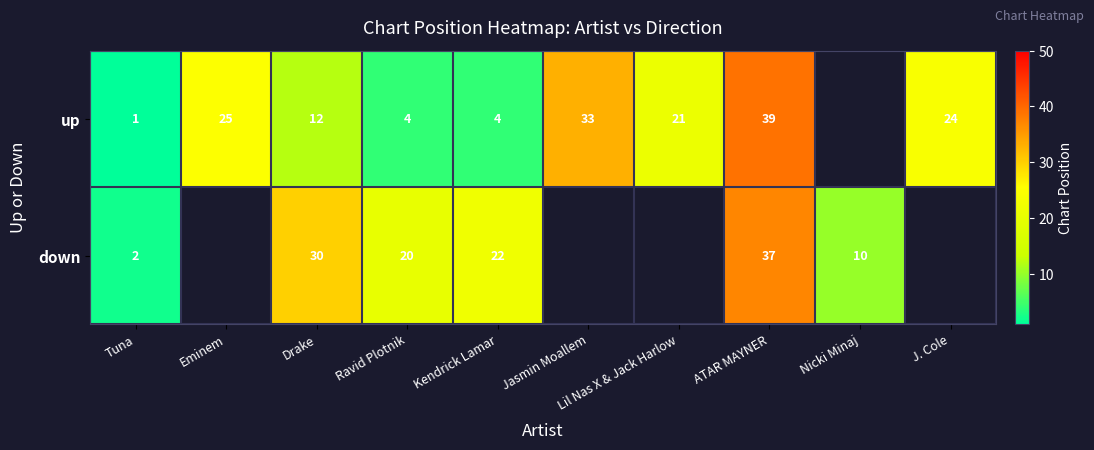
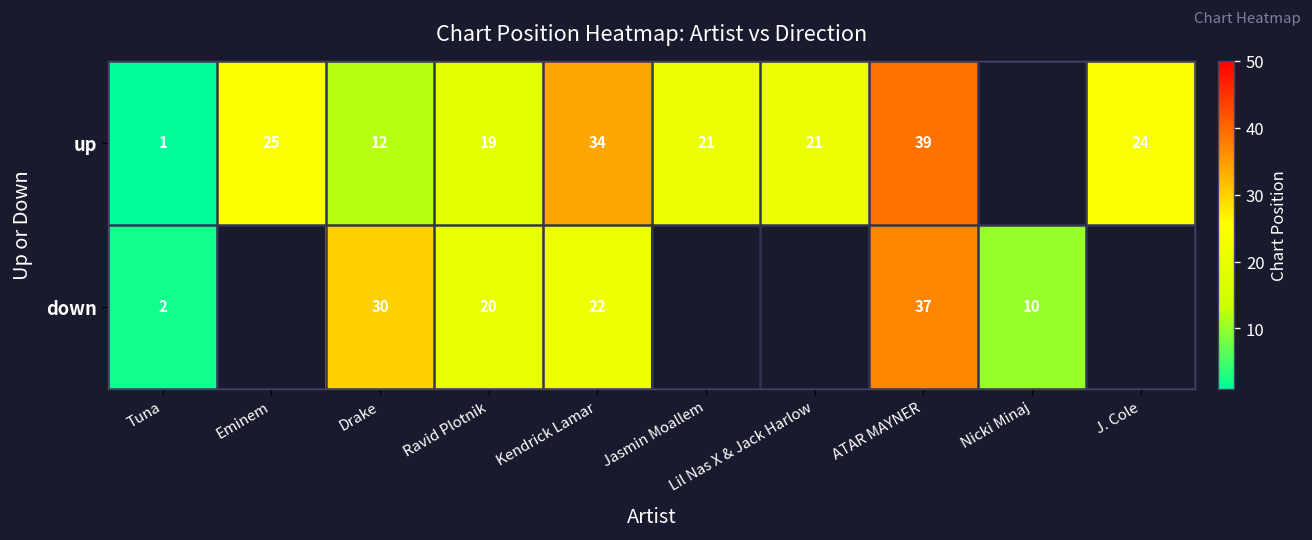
  {
    "up": {
      "Tuna": 1,
      "Eminem": 25,
      "Drake": 12,
-     "Ravid Plotnik": 4,
-     "Kendrick Lamar": 4,
-     "Jasmin Moallem": 33,
+     "Ravid Plotnik": 19,
+     "Kendrick Lamar": 34,
+     "Jasmin Moallem": 21,
      "Lil Nas X & Jack Harlow": 21,
      "ATAR MAYNER": 39,
      "J. Cole": 24
    },
    "down": {
      "Tuna": 2,
      "Drake": 30,
      "Ravid Plotnik": 20,
      "Kendrick Lamar": 22,
      "ATAR MAYNER": 37,
      "Nicki Minaj": 10
    }
  }
